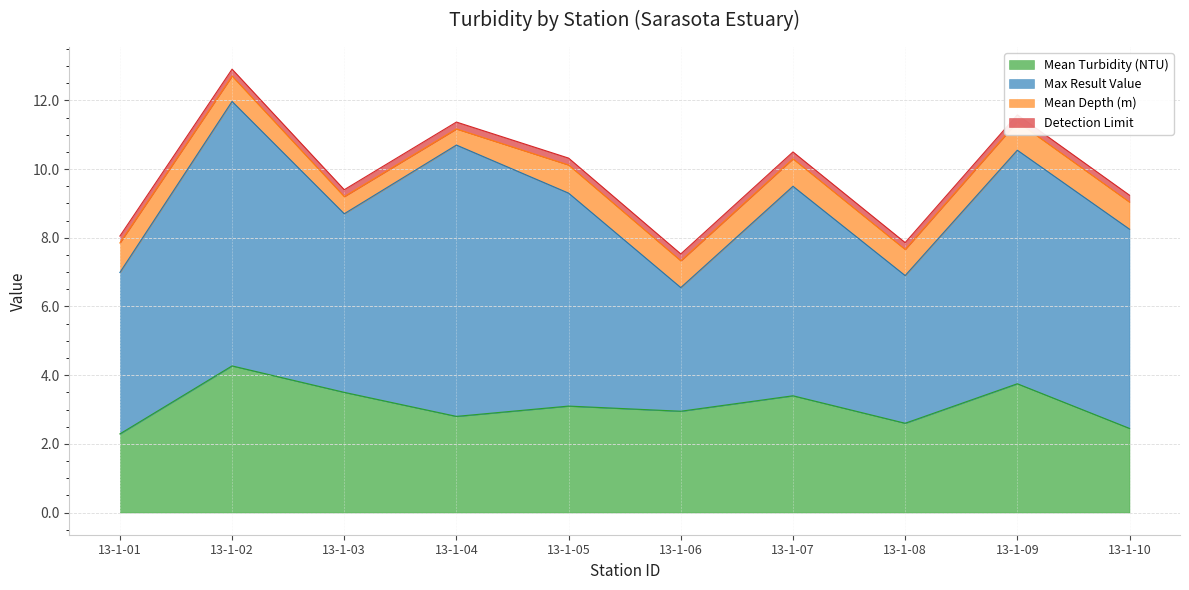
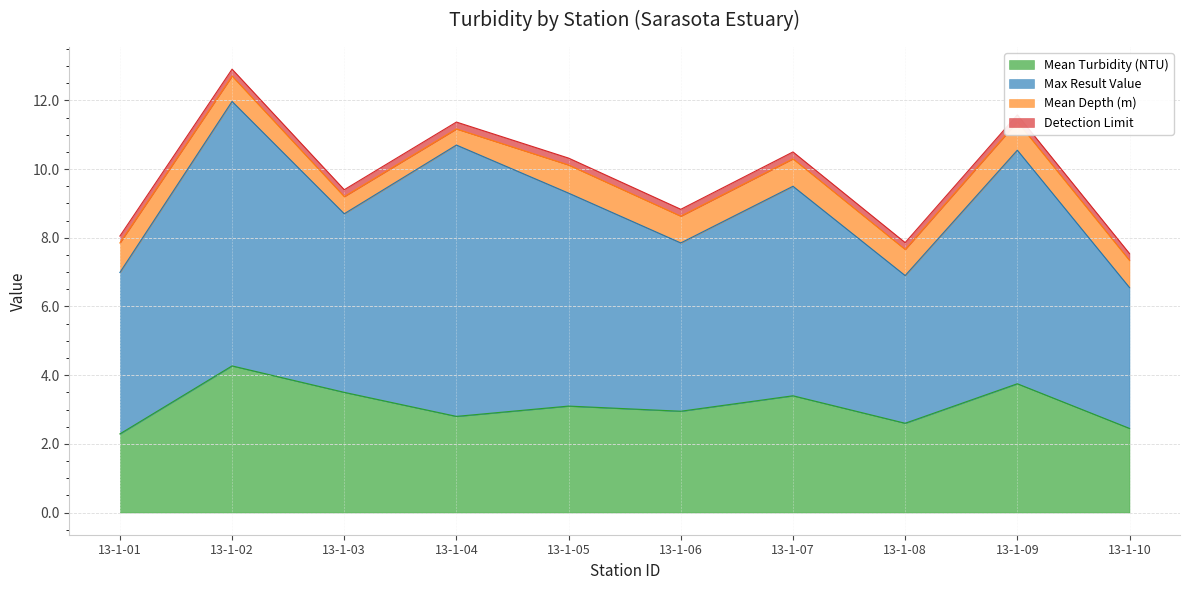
  {
    "Mean Turbidity (NTU)": {
      "13-1-01": 2.3,
      "13-1-02": 4.3,
      "13-1-03": 3.5,
      "13-1-04": 2.8,
      "13-1-05": 3.1,
      "13-1-06": 3.0,
      "13-1-07": 3.4,
      "13-1-08": 2.6,
      "13-1-09": 3.8,
      "13-1-10": 2.5
    },
    "Max Result Value": {
      "13-1-01": 4.7,
      "13-1-02": 7.7,
      "13-1-03": 5.2,
      "13-1-04": 7.9,
      "13-1-05": 6.2,
-     "13-1-06": 3.6,
+     "13-1-06": 4.9,
      "13-1-07": 6.1,
      "13-1-08": 4.3,
      "13-1-09": 6.8,
-     "13-1-10": 5.8
+     "13-1-10": 4.1
    },
    "Mean Depth (m)": {
      "13-1-01": 0.9,
      "13-1-02": 0.7,
      "13-1-03": 0.5,
      "13-1-04": 0.5,
      "13-1-05": 0.8,
      "13-1-06": 0.8,
      "13-1-07": 0.8,
      "13-1-08": 0.8,
      "13-1-10": 0.8
    },
    "Detection Limit": {
      "13-1-01": 0.2,
      "13-1-02": 0.2,
      "13-1-03": 0.2,
      "13-1-04": 0.2,
      "13-1-05": 0.2,
      "13-1-06": 0.2,
      "13-1-07": 0.2,
      "13-1-08": 0.2,
      "13-1-10": 0.2
    }
  }
